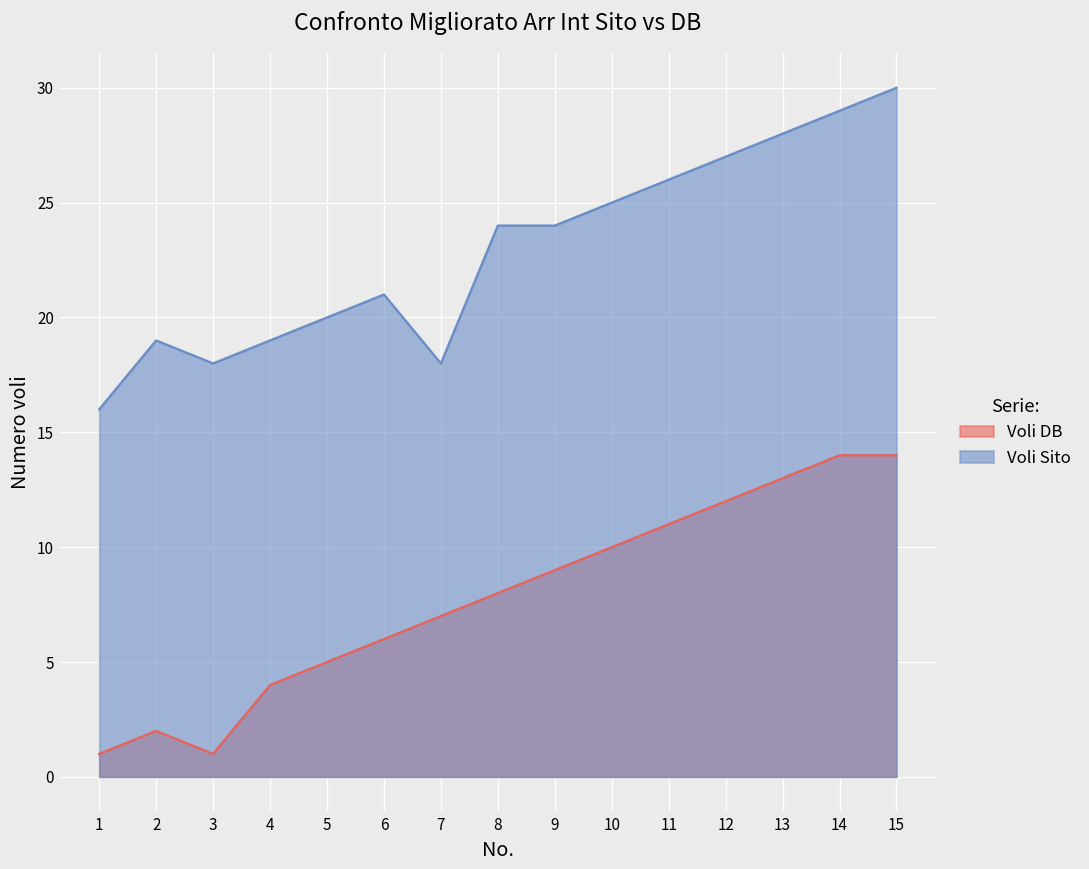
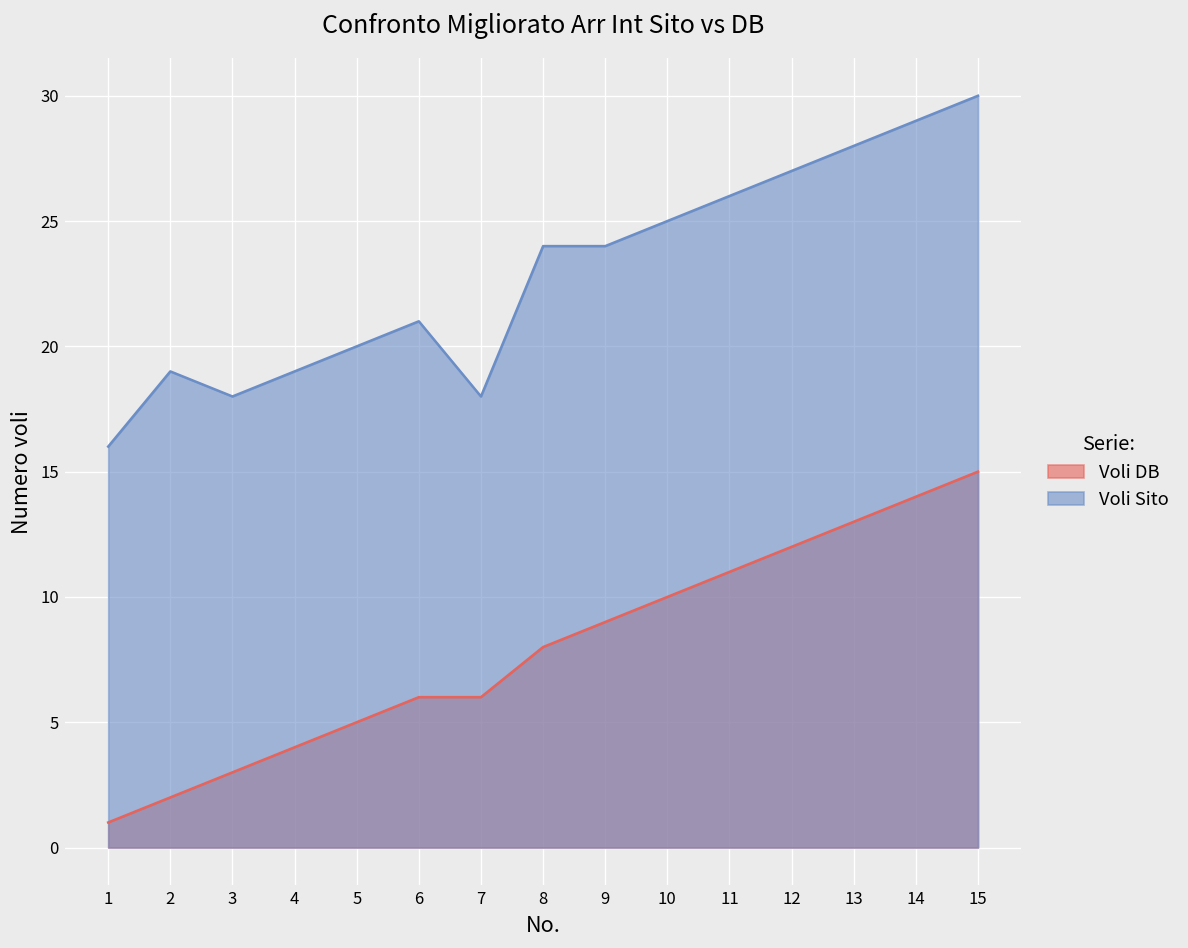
  {
    "Voli DB": {
      "1": 1,
      "2": 2,
-     "3": 1,
+     "3": 3,
      "4": 4,
      "5": 5,
      "6": 6,
-     "7": 7,
+     "7": 6,
      "8": 8,
      "9": 9,
      "10": 10,
      "11": 11,
      "12": 12,
      "13": 13,
      "14": 14,
-     "15": 14
+     "15": 15
    },
    "Voli Sito": {
      "1": 16,
      "2": 19,
      "3": 18,
      "4": 19,
      "5": 20,
      "6": 21,
      "7": 18,
      "8": 24,
      "9": 24,
      "10": 25,
      "11": 26,
      "12": 27,
      "13": 28,
      "14": 29,
      "15": 30
    }
  }
